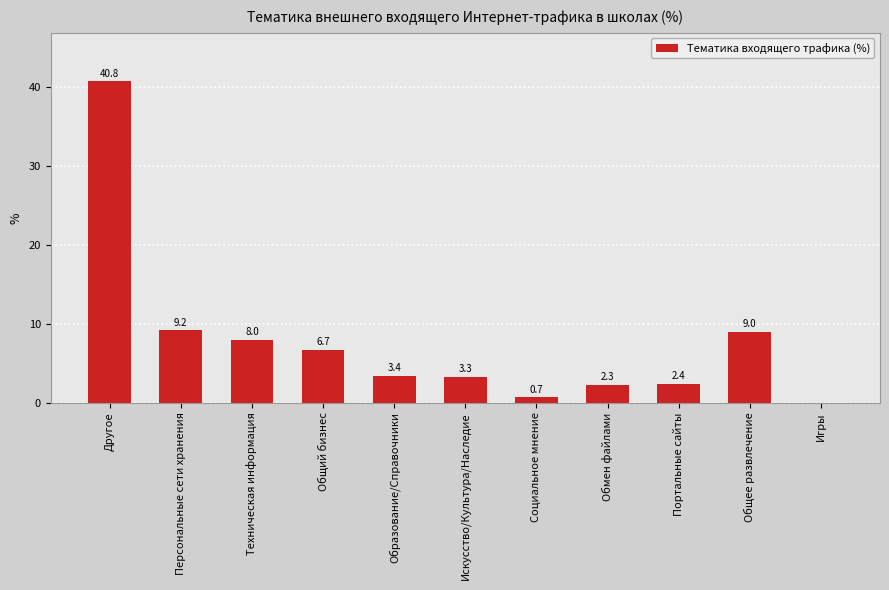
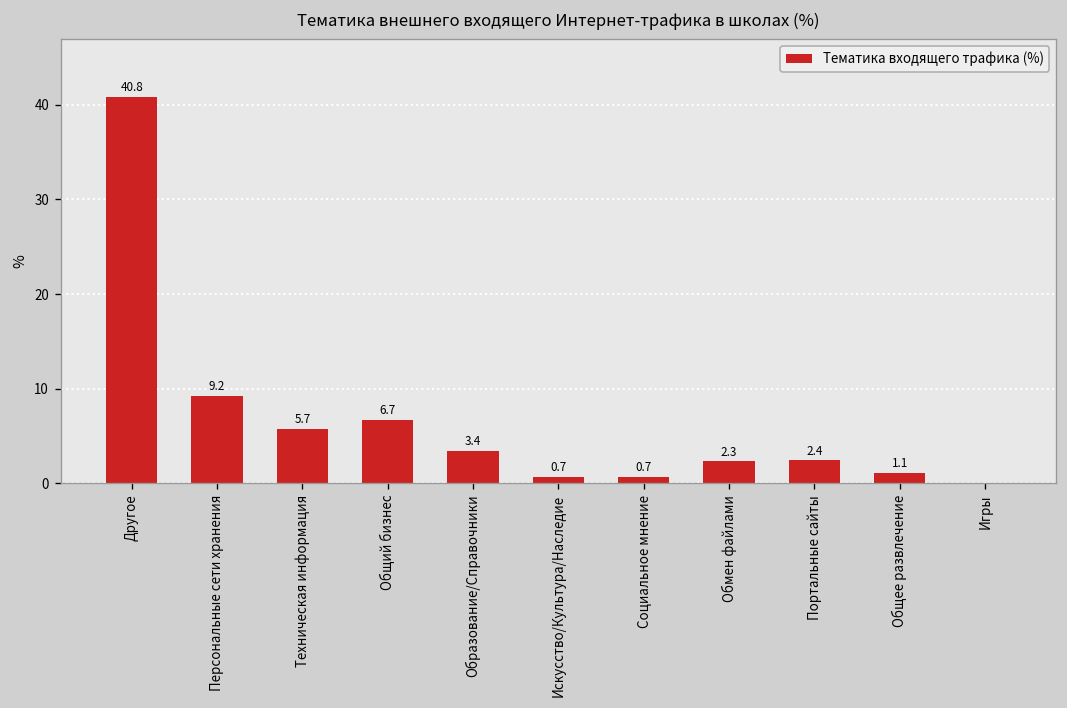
  {
    "Другое": 40.8,
    "Персональные сети хранения": 9.2,
-   "Техническая информация": 8.0,
+   "Техническая информация": 5.7,
    "Общий бизнес": 6.7,
    "Образование/Справочники": 3.4,
-   "Искусство/Культура/Наследие": 3.3,
+   "Искусство/Культура/Наследие": 0.7,
    "Социальное мнение": 0.7,
    "Обмен файлами": 2.3,
    "Портальные сайты": 2.4,
-   "Общее развлечение": 9.0
+   "Общее развлечение": 1.1
  }
